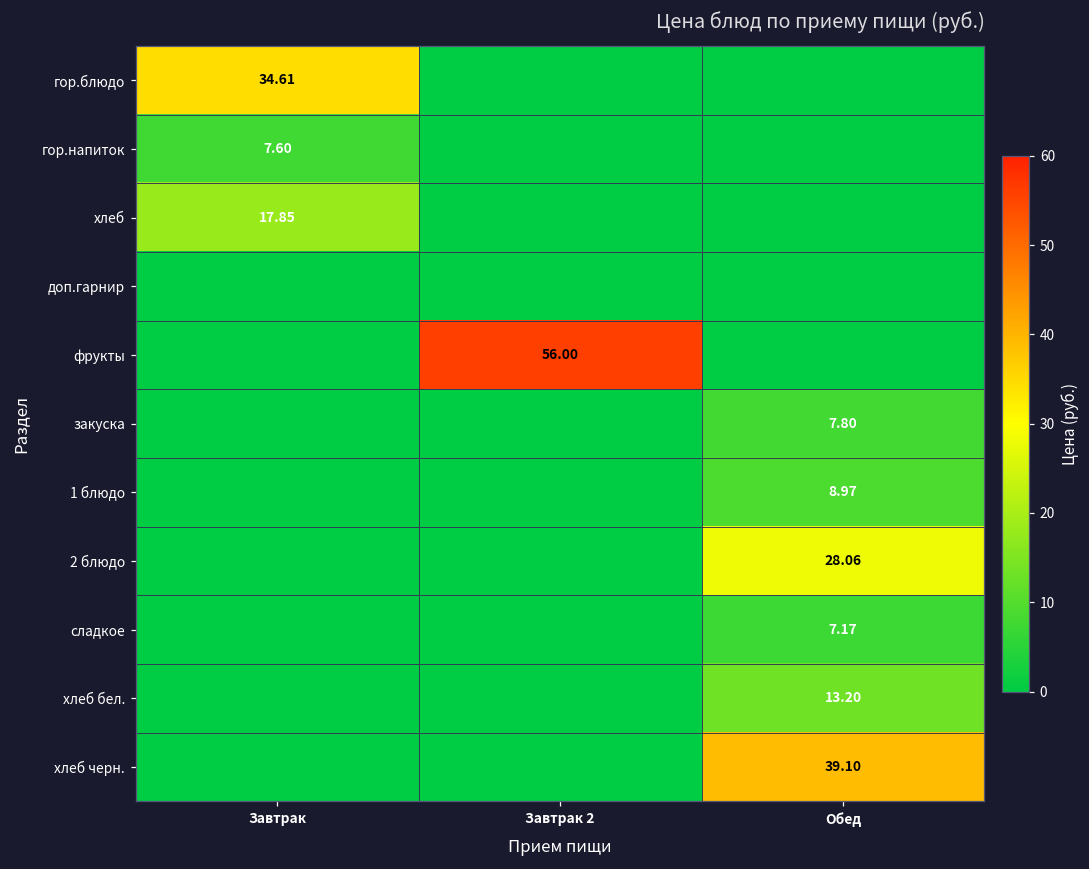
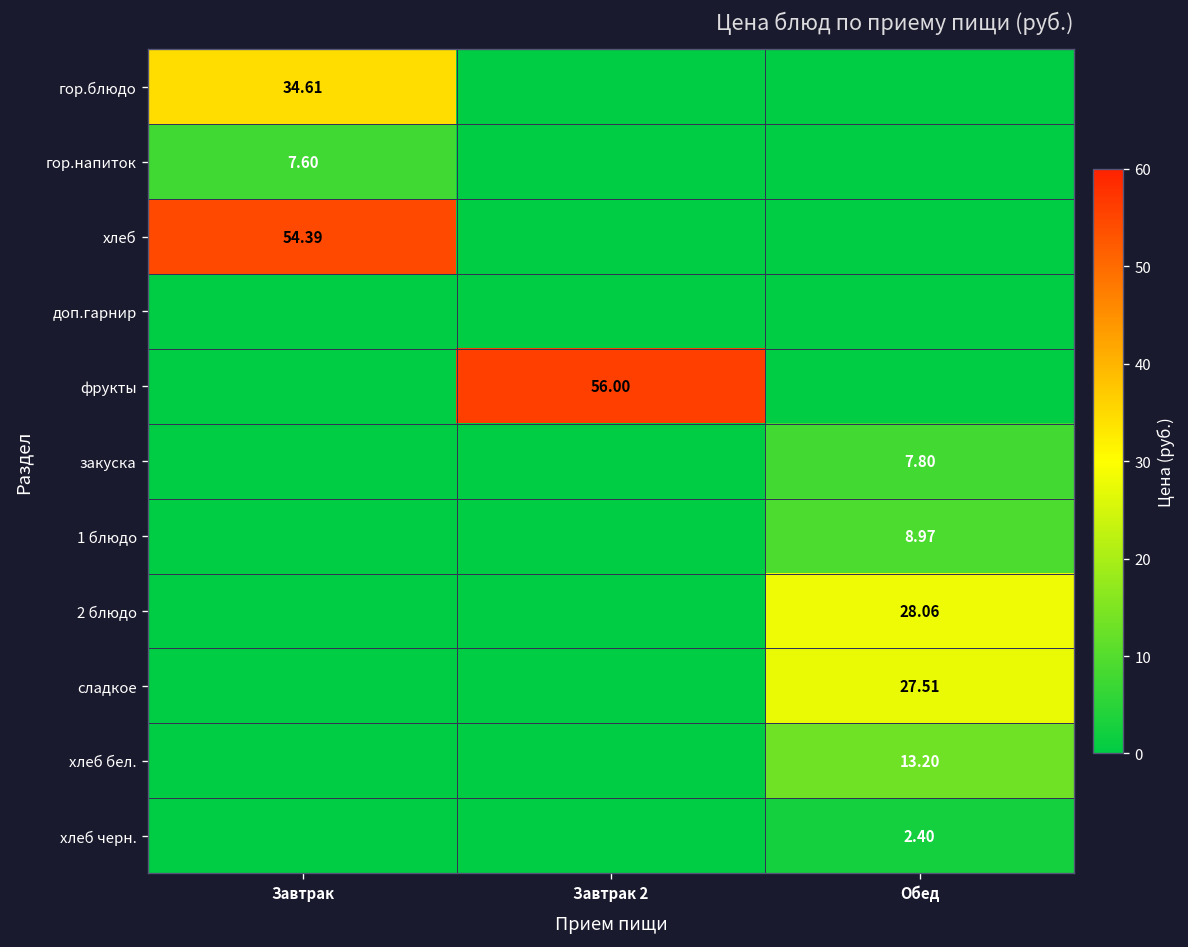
  {
    "гор.блюдо": {
      "Завтрак": 34.61
    },
    "гор.напиток": {
      "Завтрак": 7.60
    },
    "хлеб": {
-     "Завтрак": 17.85
+     "Завтрак": 54.39
    },
    "фрукты": {
      "Завтрак 2": 56.00
    },
    "закуска": {
      "Обед": 7.80
    },
    "1 блюдо": {
      "Обед": 8.97
    },
    "2 блюдо": {
      "Обед": 28.06
    },
    "сладкое": {
-     "Обед": 7.17
+     "Обед": 27.51
    },
    "хлеб бел.": {
      "Обед": 13.20
    },
    "хлеб черн.": {
-     "Обед": 39.10
+     "Обед": 2.40
    }
  }
